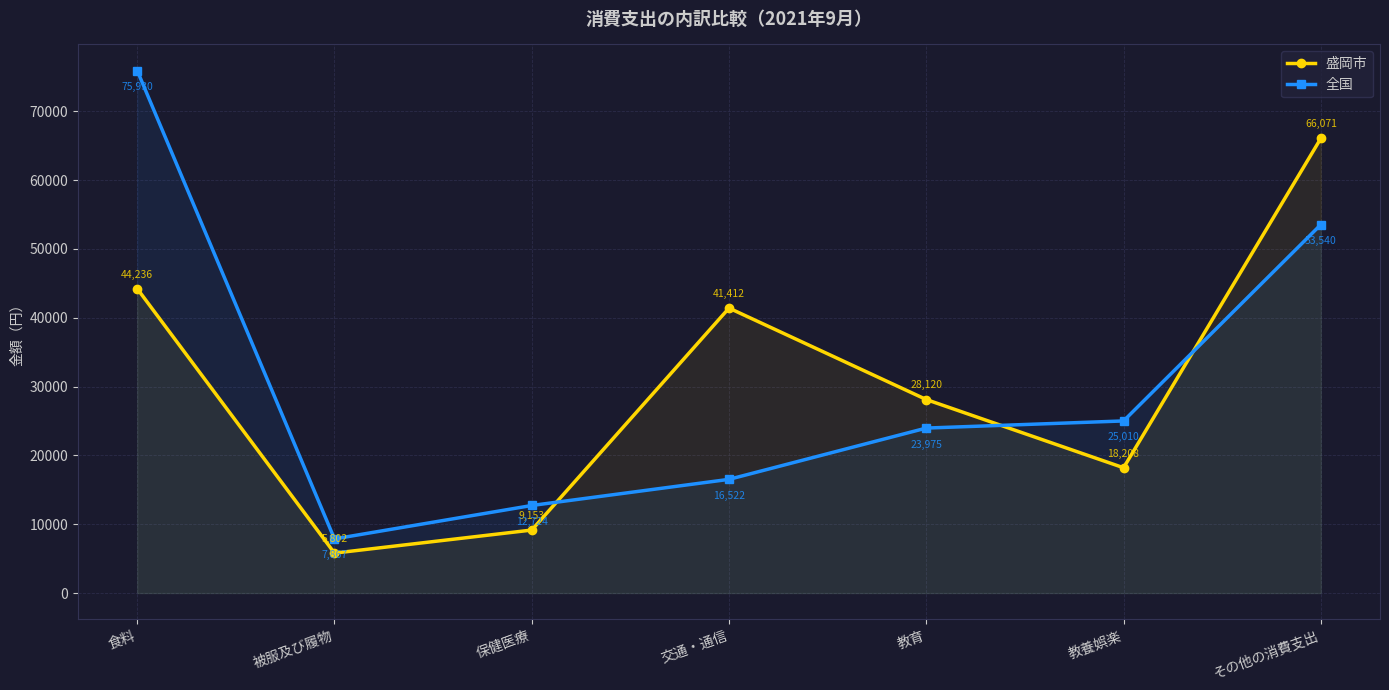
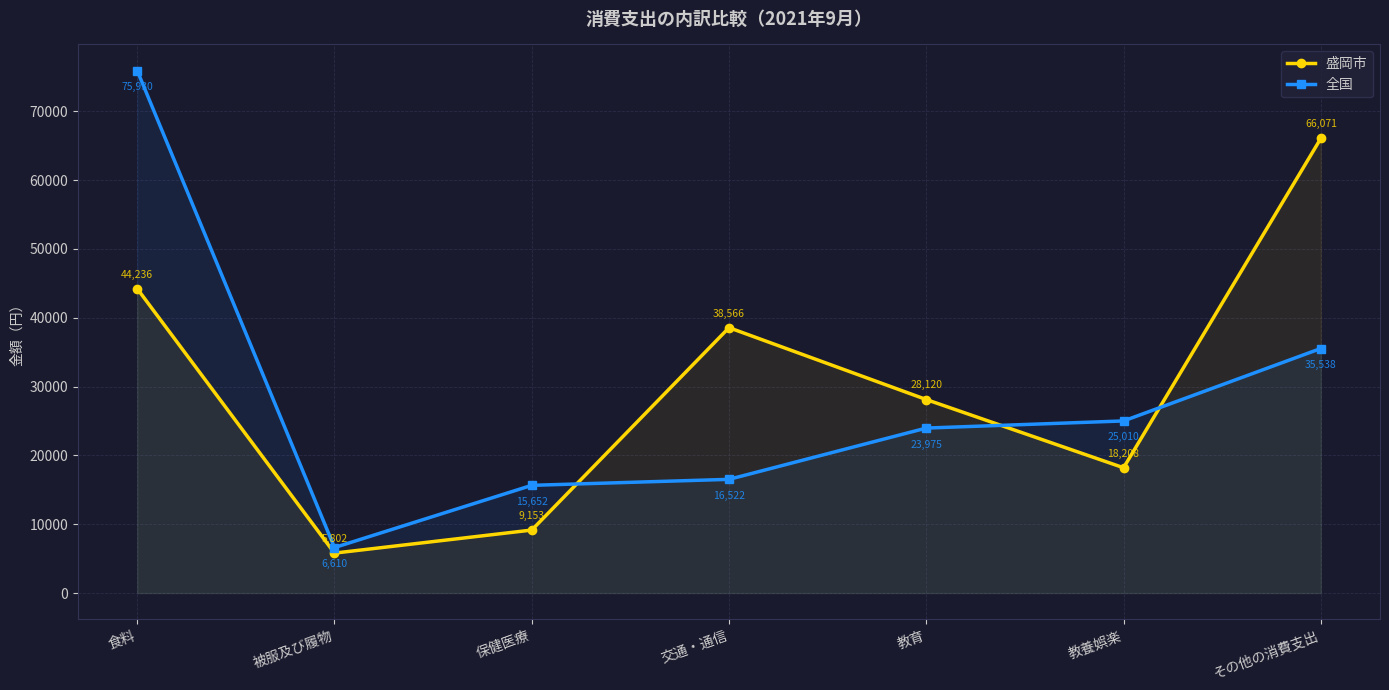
  {
    "盛岡市": {
      "食料": "44,236",
-     "交通・通信": "41,412",
+     "交通・通信": "38,566",
      "教育": "28,120",
      "教養娯楽": "18,208",
      "その他の消費支出": "66,071"
    },
    "全国": {
      "食料": "75,930",
-     "被服及び履物": "7,867",
-     "保健医療": "12,724",
+     "被服及び履物": "6,610",
+     "保健医療": "15,652",
      "交通・通信": "16,522",
      "教育": "23,975",
      "教養娯楽": "25,010",
-     "その他の消費支出": "53,540"
+     "その他の消費支出": "35,538"
    }
  }
